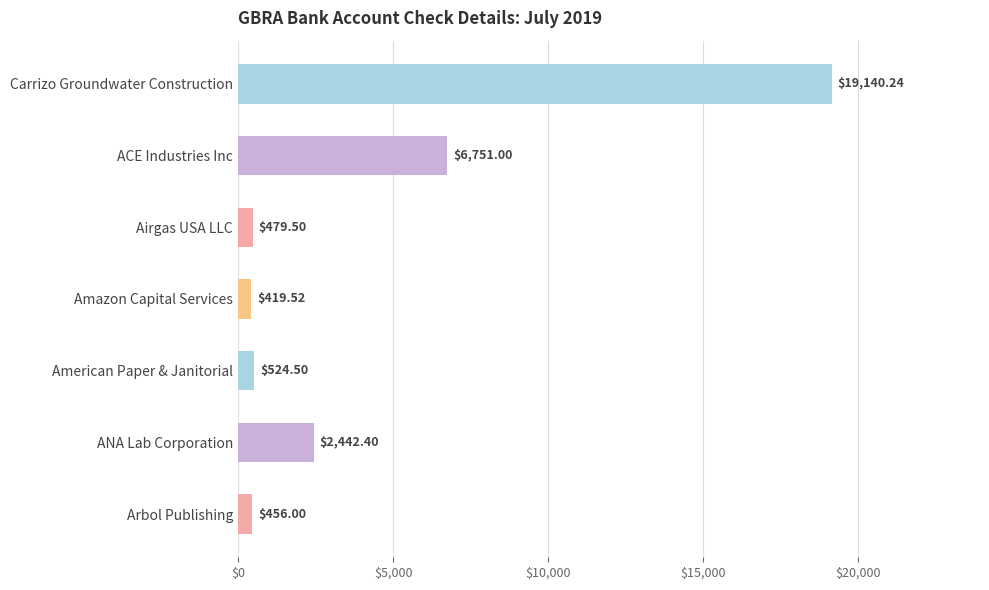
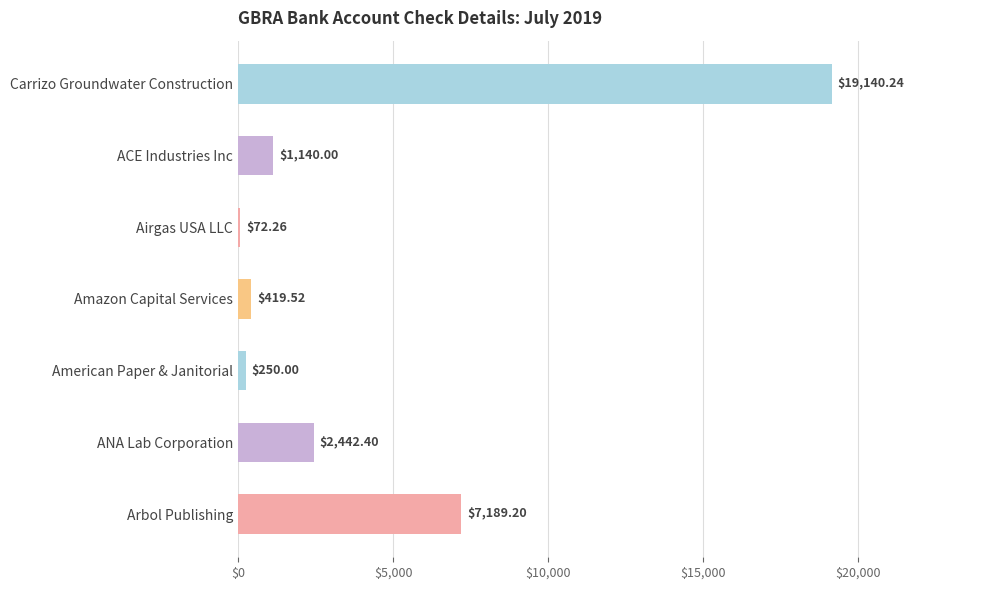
  {
    "Carrizo Groundwater Construction": "$19,140.24",
-   "ACE Industries Inc": "$6,751.00",
-   "Airgas USA LLC": "$479.50",
+   "ACE Industries Inc": "$1,140.00",
+   "Airgas USA LLC": "$72.26",
    "Amazon Capital Services": "$419.52",
-   "American Paper & Janitorial": "$524.50",
+   "American Paper & Janitorial": "$250.00",
    "ANA Lab Corporation": "$2,442.40",
-   "Arbol Publishing": "$456.00"
+   "Arbol Publishing": "$7,189.20"
  }
